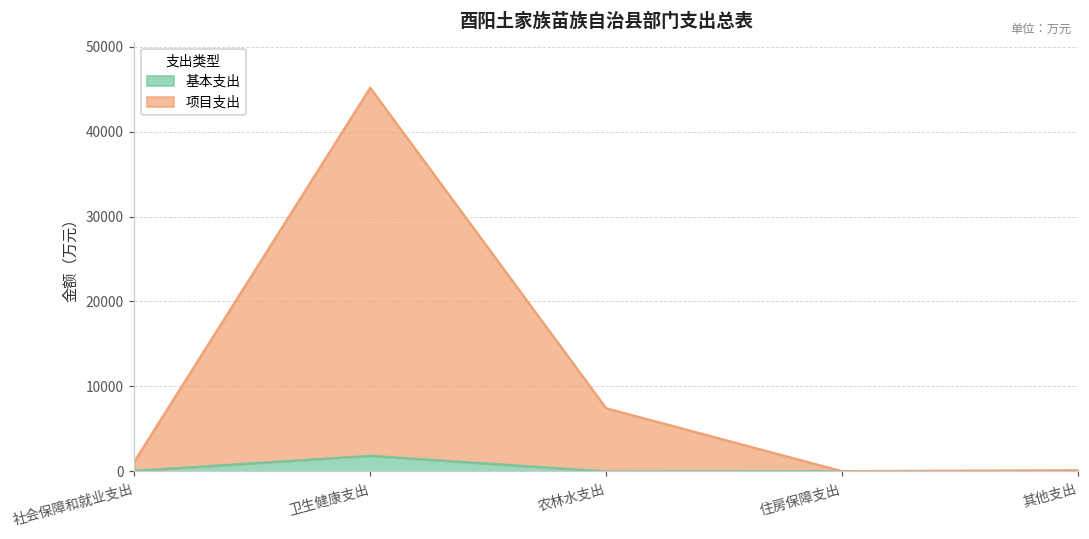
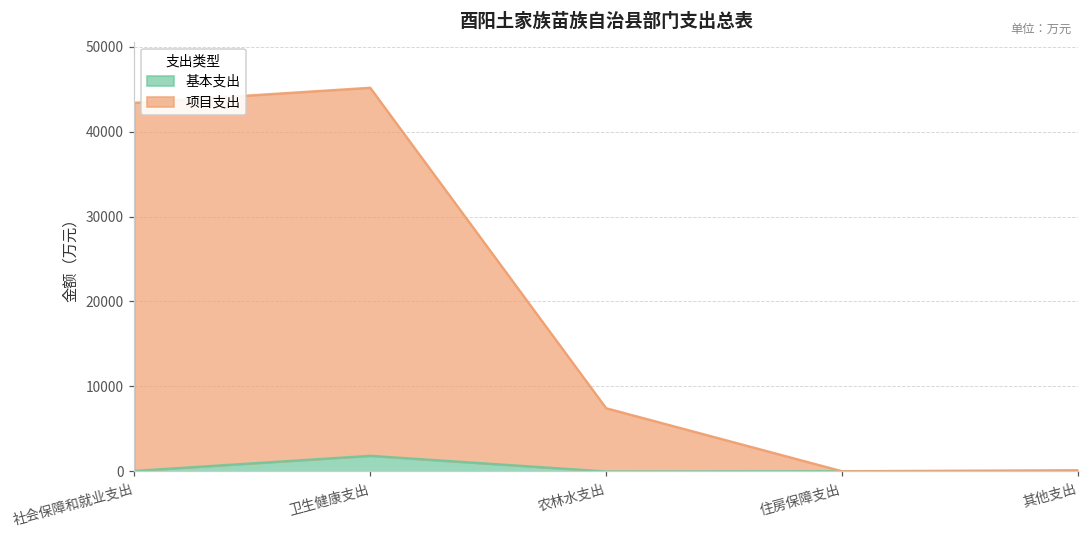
  {
    "基本支出": {
      "社会保障和就业支出": 0,
      "卫生健康支出": 2000,
      "农林水支出": 0
    },
    "项目支出": {
-     "社会保障和就业支出": 1000,
+     "社会保障和就业支出": 43000,
      "卫生健康支出": 43000,
      "农林水支出": 7000
    }
  }
